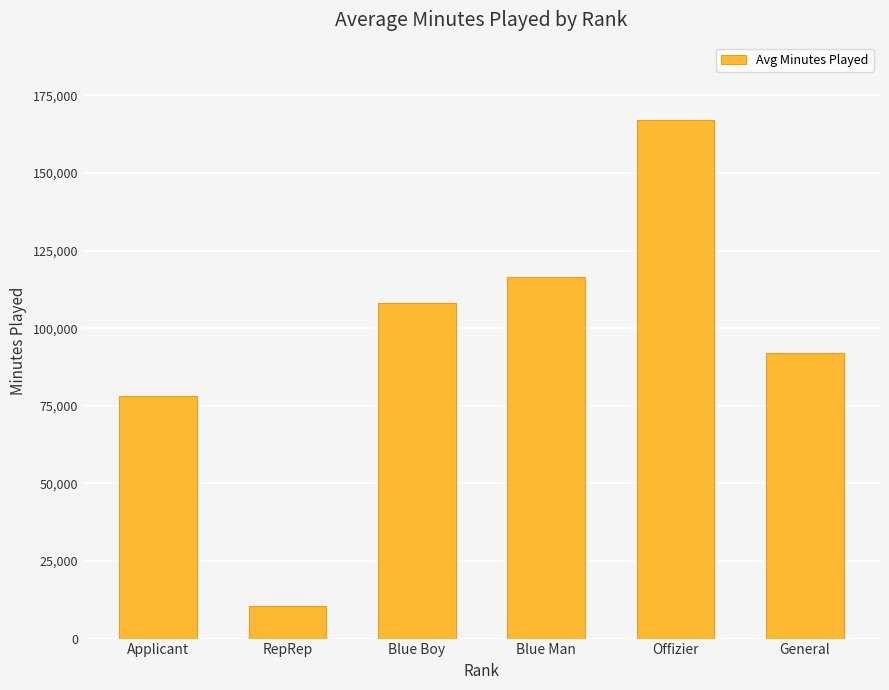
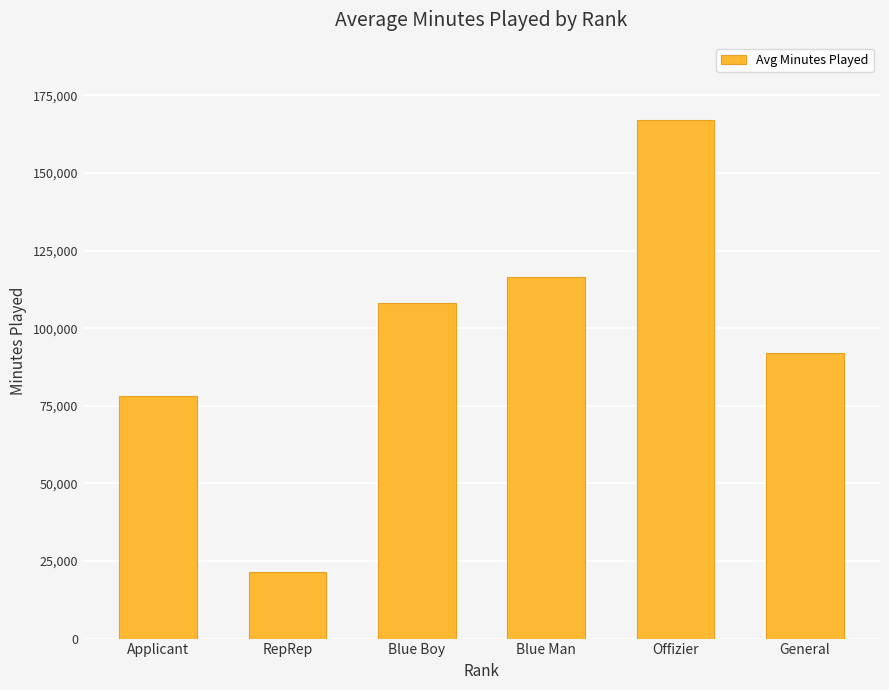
  {
    "Applicant": "78,000",
-   "RepRep": "10,000",
+   "RepRep": "22,000",
    "Blue Boy": "108,000",
    "Blue Man": "117,000",
    "Offizier": "167,000",
    "General": "92,000"
  }
